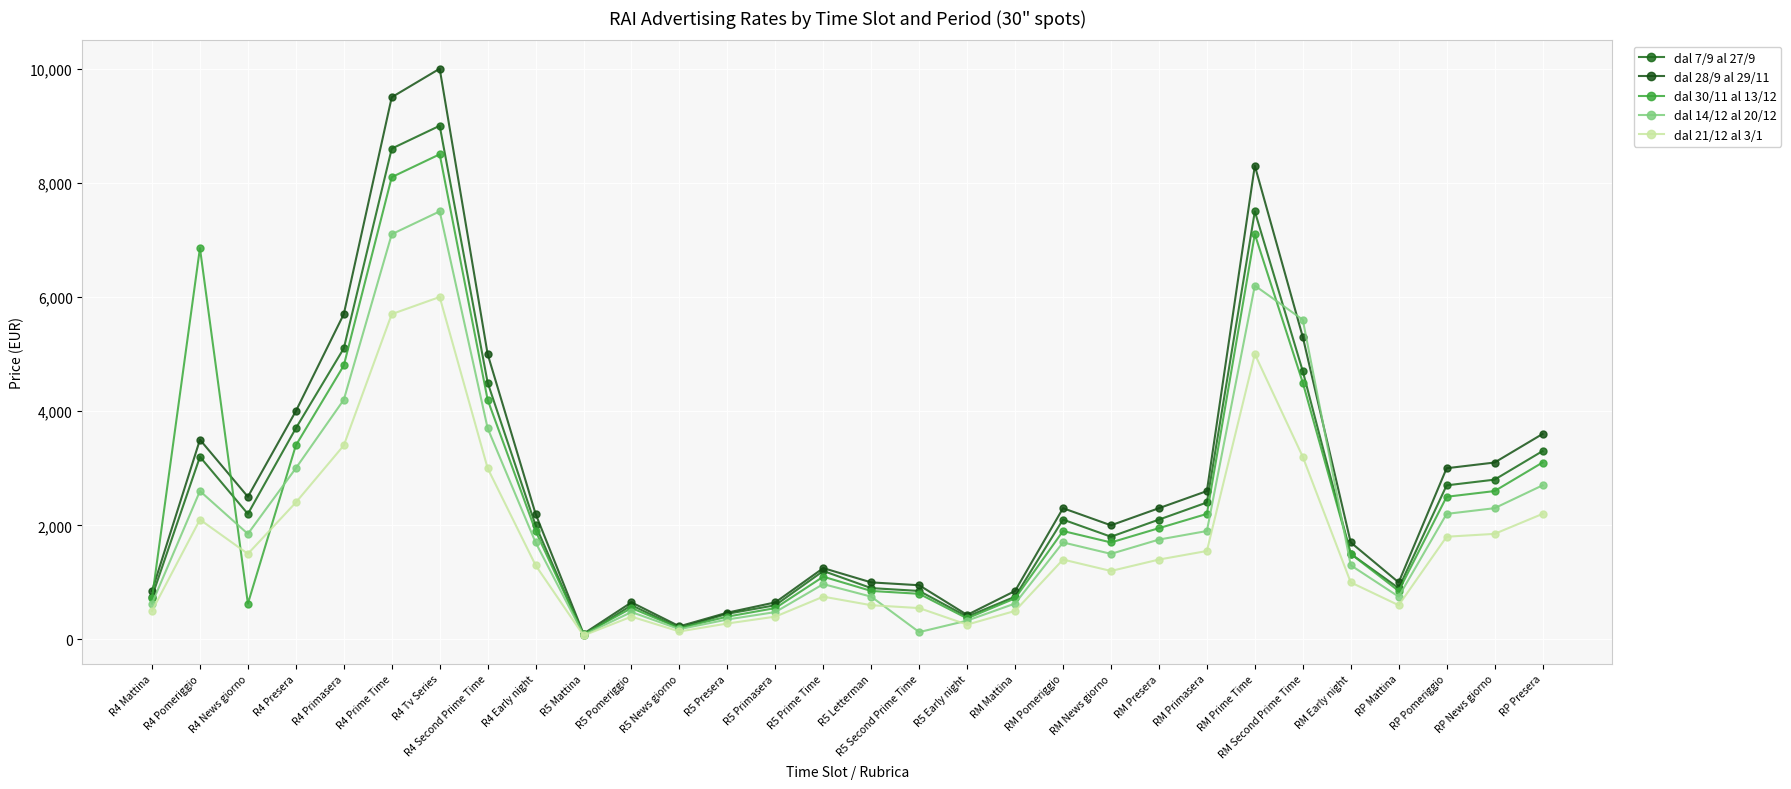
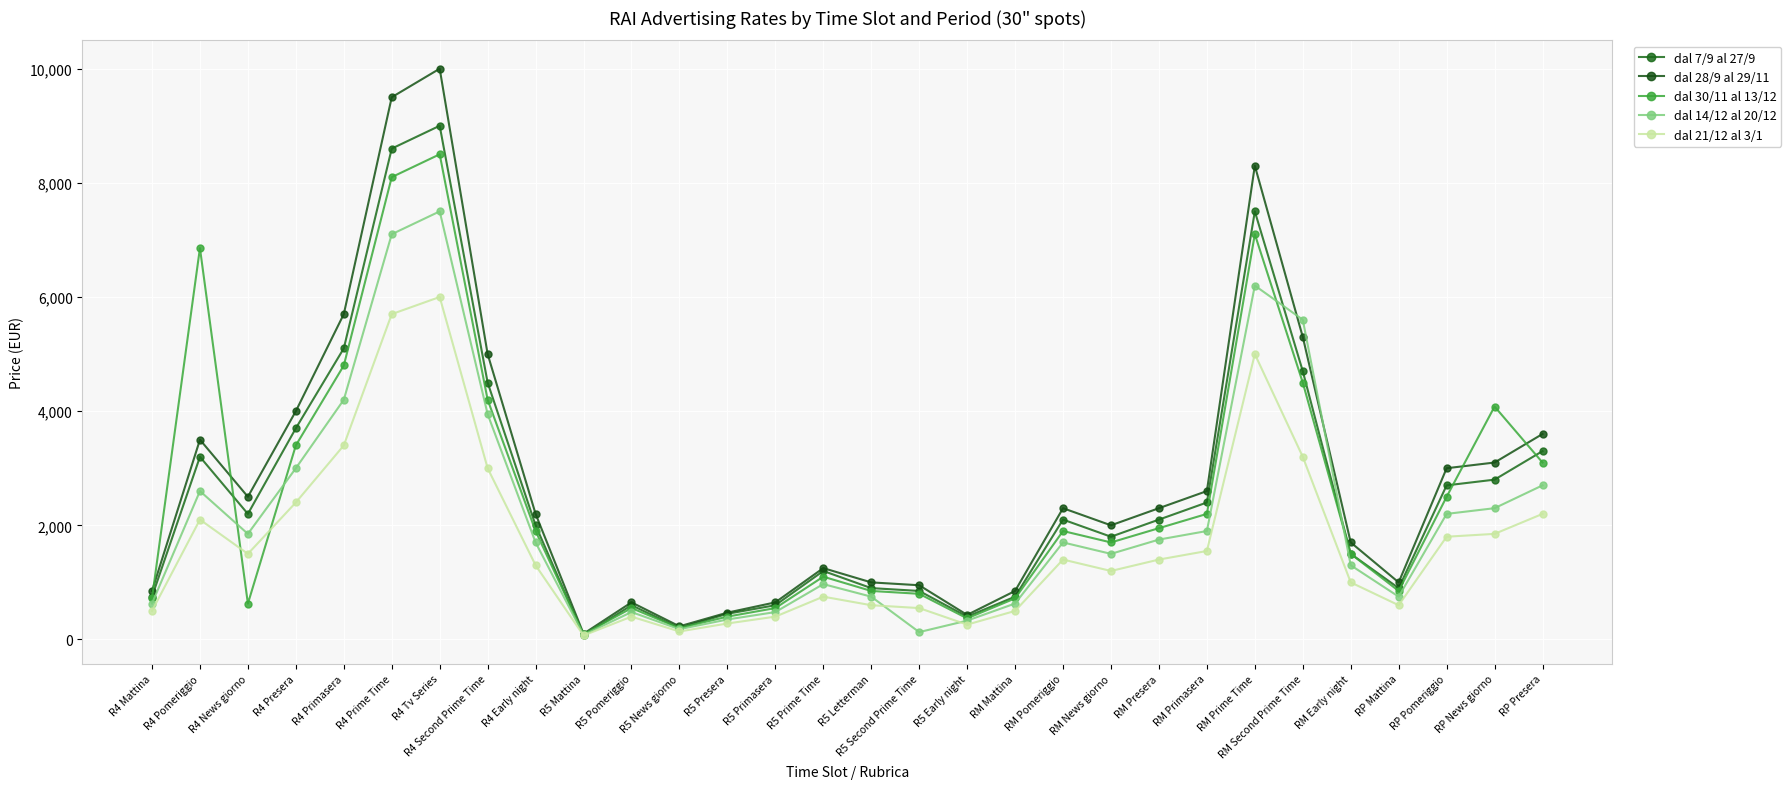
  {
    "dal 30/11 al 13/12": {
      "R4 Pomeriggio": "6,900",
      "R4 News giorno": "600",
      "R4 Presera": "3,400",
      "R4 Primasera": "4,800",
      "R4 Prime Time": "8,100",
      "R4 Tv Series": "8,500",
      "R4 Second Prime Time": "4,200",
      "R4 Early night": "1,900",
      "R5 Pomeriggio": "600",
      "R5 Presera": "400",
      "R5 Primasera": "600",
      "R5 Prime Time": "1,100",
      "R5 Letterman": "900",
      "R5 Second Prime Time": "800",
      "RM Pomeriggio": "1,900",
      "RM News giorno": "1,700",
      "RM Presera": "2,000",
      "RM Primasera": "2,200",
      "RM Prime Time": "7,100",
      "RM Second Prime Time": "4,500",
      "RP Mattina": "900",
      "RP Pomeriggio": "2,500",
-     "RP News giorno": "2,600",
+     "RP News giorno": "4,100",
      "RP Presera": "3,100"
    },
    "dal 14/12 al 20/12": {
      "R4 Mattina": "600",
      "R4 Pomeriggio": "2,600",
      "R4 News giorno": "1,900",
      "R4 Presera": "3,000",
      "R4 Primasera": "4,200",
      "R4 Prime Time": "7,100",
      "R4 Tv Series": "7,500",
-     "R4 Second Prime Time": "3,700",
+     "R4 Second Prime Time": "3,900",
      "R4 Early night": "1,700",
      "R5 Pomeriggio": "500",
      "R5 Presera": "400",
      "R5 Primasera": "500",
      "R5 Prime Time": "1,000",
      "R5 Letterman": "800",
      "R5 Second Prime Time": "100",
      "RM Mattina": "600",
      "RM Pomeriggio": "1,700",
      "RM News giorno": "1,500",
      "RM Presera": "1,800",
      "RM Primasera": "1,900",
      "RM Prime Time": "6,200",
      "RM Second Prime Time": "5,600",
      "RM Early night": "1,300",
      "RP Mattina": "800",
      "RP Pomeriggio": "2,200",
      "RP News giorno": "2,300",
      "RP Presera": "2,700"
    },
    "dal 21/12 al 3/1": {
      "R4 Mattina": "500",
      "R4 Pomeriggio": "2,100",
      "R4 News giorno": "1,500",
      "R4 Presera": "2,400",
      "R4 Primasera": "3,400",
      "R4 Prime Time": "5,700",
      "R4 Tv Series": "6,000",
      "R4 Second Prime Time": "3,000",
      "R4 Early night": "1,300",
      "R5 Pomeriggio": "400",
      "R5 Presera": "300",
      "R5 Primasera": "400",
      "R5 Prime Time": "800",
      "R5 Letterman": "600",
      "R5 Second Prime Time": "600",
      "R5 Early night": "300",
      "RM Mattina": "500",
      "RM Pomeriggio": "1,400",
      "RM News giorno": "1,200",
      "RM Presera": "1,400",
      "RM Primasera": "1,600",
      "RM Prime Time": "5,000",
      "RM Second Prime Time": "3,200",
      "RM Early night": "1,000",
      "RP Mattina": "600",
      "RP Pomeriggio": "1,800",
      "RP News giorno": "1,900",
      "RP Presera": "2,200"
    }
  }
